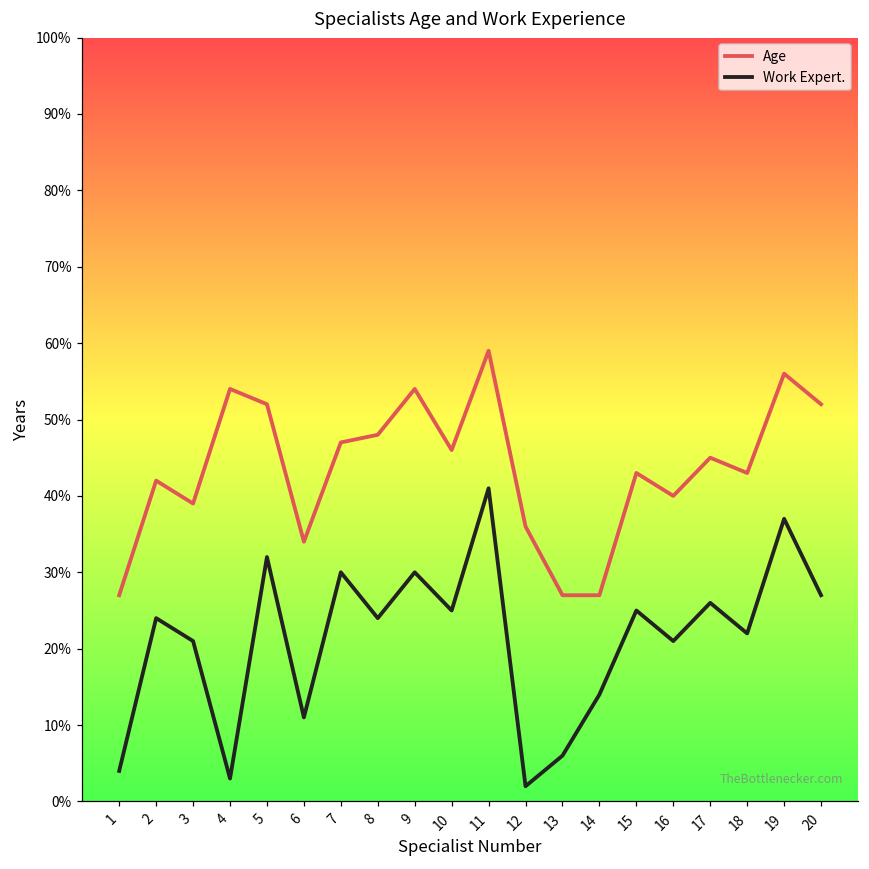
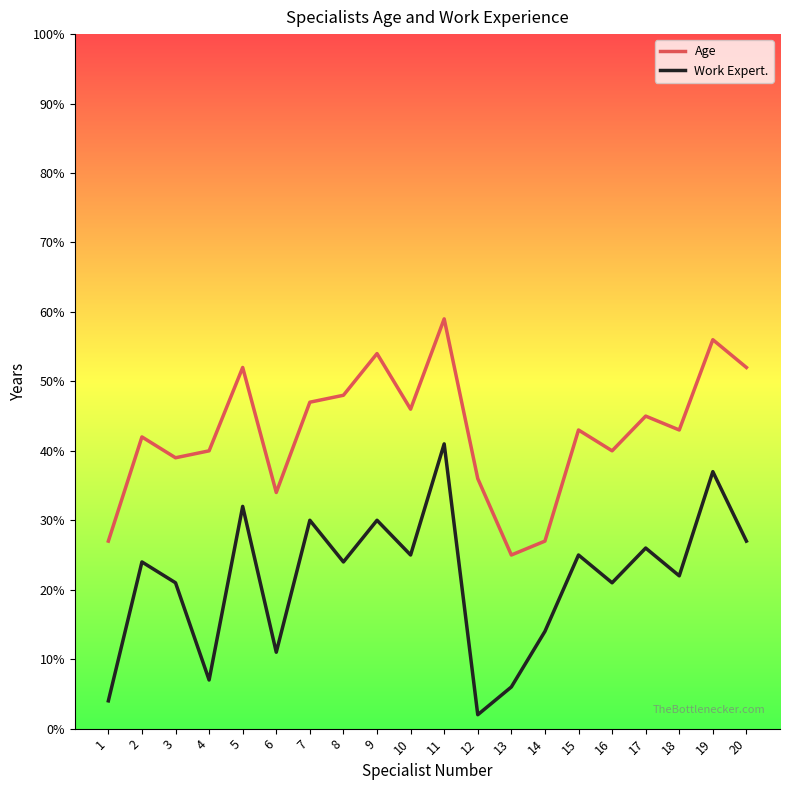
  {
    "Age": {
      "1": "27%",
      "2": "42%",
      "3": "39%",
-     "4": "54%",
+     "4": "40%",
      "5": "52%",
      "6": "34%",
      "7": "47%",
      "8": "48%",
      "9": "54%",
      "10": "46%",
      "11": "59%",
      "12": "36%",
-     "13": "27%",
+     "13": "25%",
      "14": "27%",
      "15": "43%",
      "16": "40%",
      "17": "45%",
      "18": "43%",
      "19": "56%",
      "20": "52%"
    },
    "Work Expert.": {
      "1": "4%",
      "2": "24%",
      "3": "21%",
-     "4": "3%",
+     "4": "7%",
      "5": "32%",
      "6": "11%",
      "7": "30%",
      "8": "24%",
      "9": "30%",
      "10": "25%",
      "11": "41%",
      "12": "2%",
      "13": "6%",
      "14": "14%",
      "15": "25%",
      "16": "21%",
      "17": "26%",
      "18": "22%",
      "19": "37%",
      "20": "27%"
    }
  }
